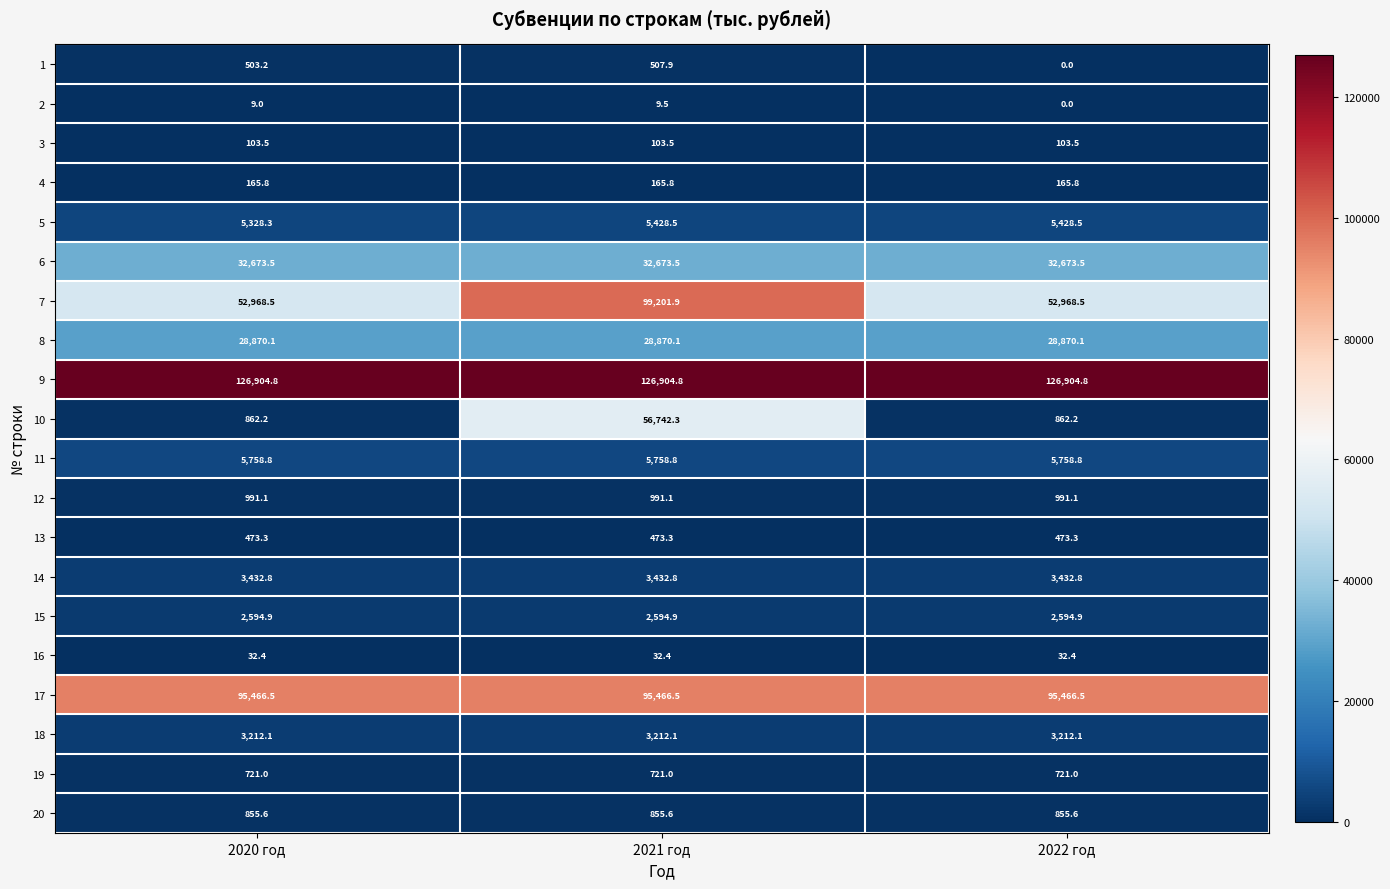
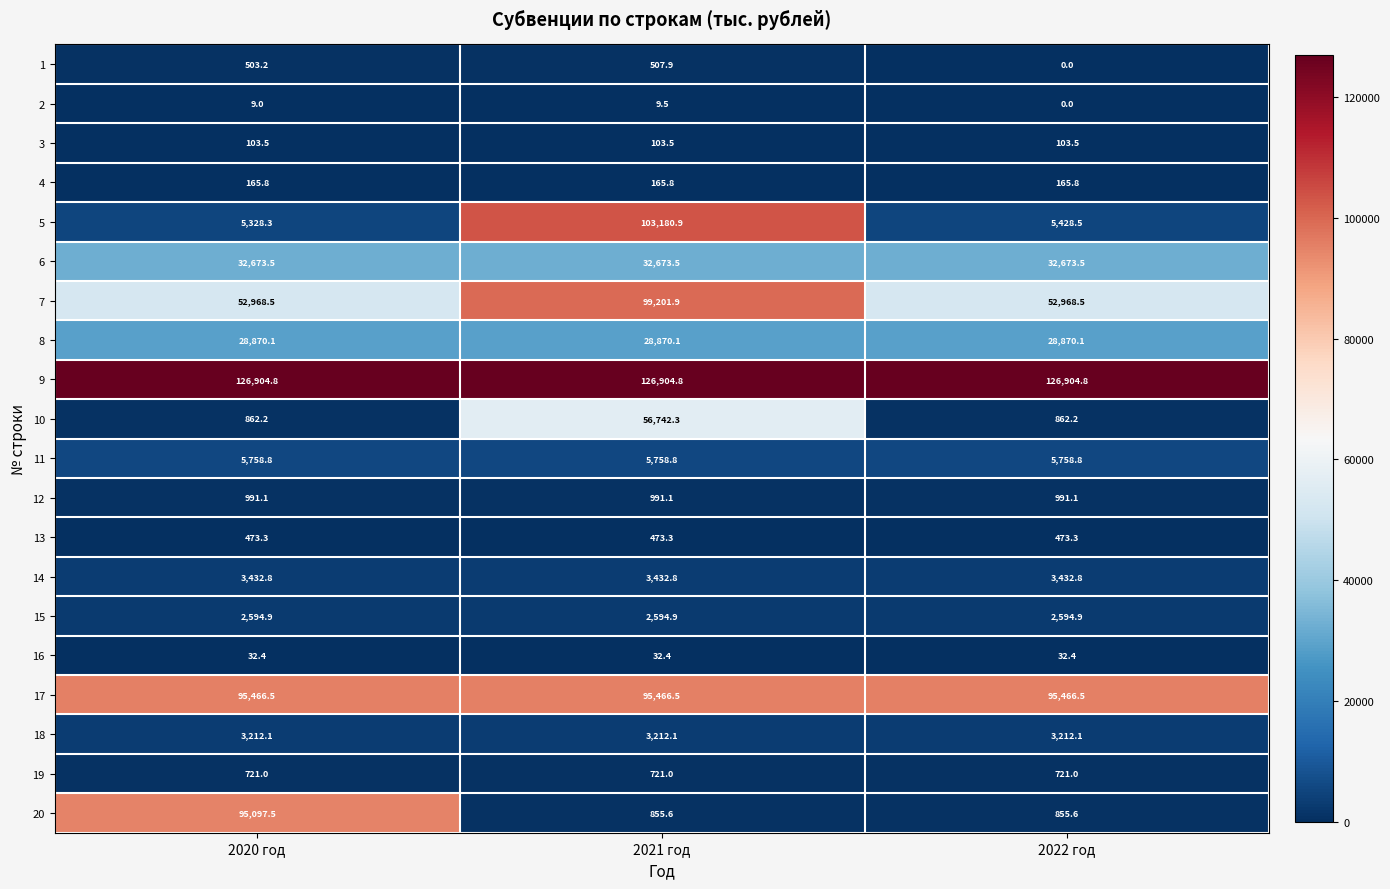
  {
    "1": {
      "2020 год": "503.2",
      "2021 год": "507.9",
      "2022 год": "0.0"
    },
    "2": {
      "2020 год": "9.0",
      "2021 год": "9.5",
      "2022 год": "0.0"
    },
    "3": {
      "2020 год": "103.5",
      "2021 год": "103.5",
      "2022 год": "103.5"
    },
    "4": {
      "2020 год": "165.8",
      "2021 год": "165.8",
      "2022 год": "165.8"
    },
    "5": {
      "2020 год": "5,328.3",
-     "2021 год": "5,428.5",
+     "2021 год": "103,180.9",
      "2022 год": "5,428.5"
    },
    "6": {
      "2020 год": "32,673.5",
      "2021 год": "32,673.5",
      "2022 год": "32,673.5"
    },
    "7": {
      "2020 год": "52,968.5",
      "2021 год": "99,201.9",
      "2022 год": "52,968.5"
    },
    "8": {
      "2020 год": "28,870.1",
      "2021 год": "28,870.1",
      "2022 год": "28,870.1"
    },
    "9": {
      "2020 год": "126,904.8",
      "2021 год": "126,904.8",
      "2022 год": "126,904.8"
    },
    "10": {
      "2020 год": "862.2",
      "2021 год": "56,742.3",
      "2022 год": "862.2"
    },
    "11": {
      "2020 год": "5,758.8",
      "2021 год": "5,758.8",
      "2022 год": "5,758.8"
    },
    "12": {
      "2020 год": "991.1",
      "2021 год": "991.1",
      "2022 год": "991.1"
    },
    "13": {
      "2020 год": "473.3",
      "2021 год": "473.3",
      "2022 год": "473.3"
    },
    "14": {
      "2020 год": "3,432.8",
      "2021 год": "3,432.8",
      "2022 год": "3,432.8"
    },
    "15": {
      "2020 год": "2,594.9",
      "2021 год": "2,594.9",
      "2022 год": "2,594.9"
    },
    "16": {
      "2020 год": "32.4",
      "2021 год": "32.4",
      "2022 год": "32.4"
    },
    "17": {
      "2020 год": "95,466.5",
      "2021 год": "95,466.5",
      "2022 год": "95,466.5"
    },
    "18": {
      "2020 год": "3,212.1",
      "2021 год": "3,212.1",
      "2022 год": "3,212.1"
    },
    "19": {
      "2020 год": "721.0",
      "2021 год": "721.0",
      "2022 год": "721.0"
    },
    "20": {
-     "2020 год": "855.6",
+     "2020 год": "95,097.5",
      "2021 год": "855.6",
      "2022 год": "855.6"
    }
  }
